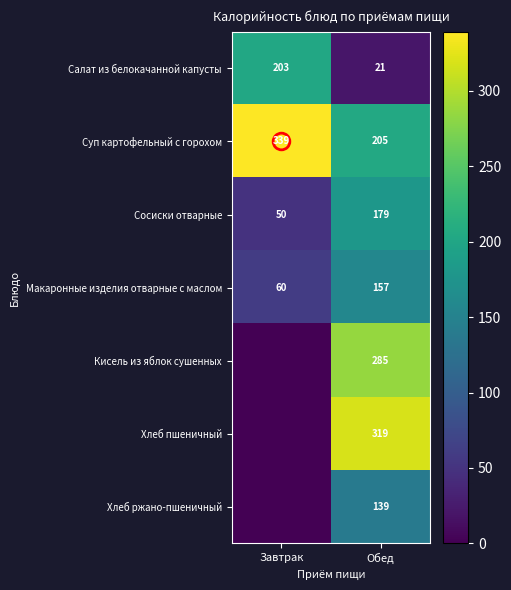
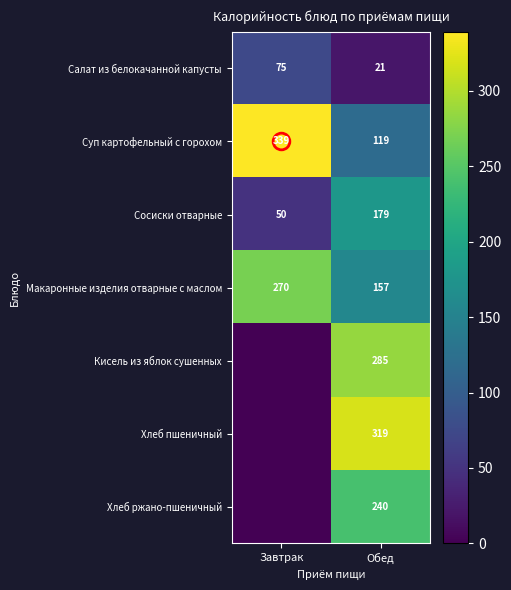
  {
    "Салат из белокачанной капусты": {
-     "Завтрак": 203,
+     "Завтрак": 75,
      "Обед": 21
    },
    "Суп картофельный с горохом": {
-     "Обед": 205
+     "Обед": 119
    },
    "Сосиски отварные": {
      "Завтрак": 50,
      "Обед": 179
    },
    "Макаронные изделия отварные с маслом": {
-     "Завтрак": 60,
+     "Завтрак": 270,
      "Обед": 157
    },
    "Кисель из яблок сушенных": {
      "Обед": 285
    },
    "Хлеб пшеничный": {
      "Обед": 319
    },
    "Хлеб ржано-пшеничный": {
-     "Обед": 139
+     "Обед": 240
    }
  }
